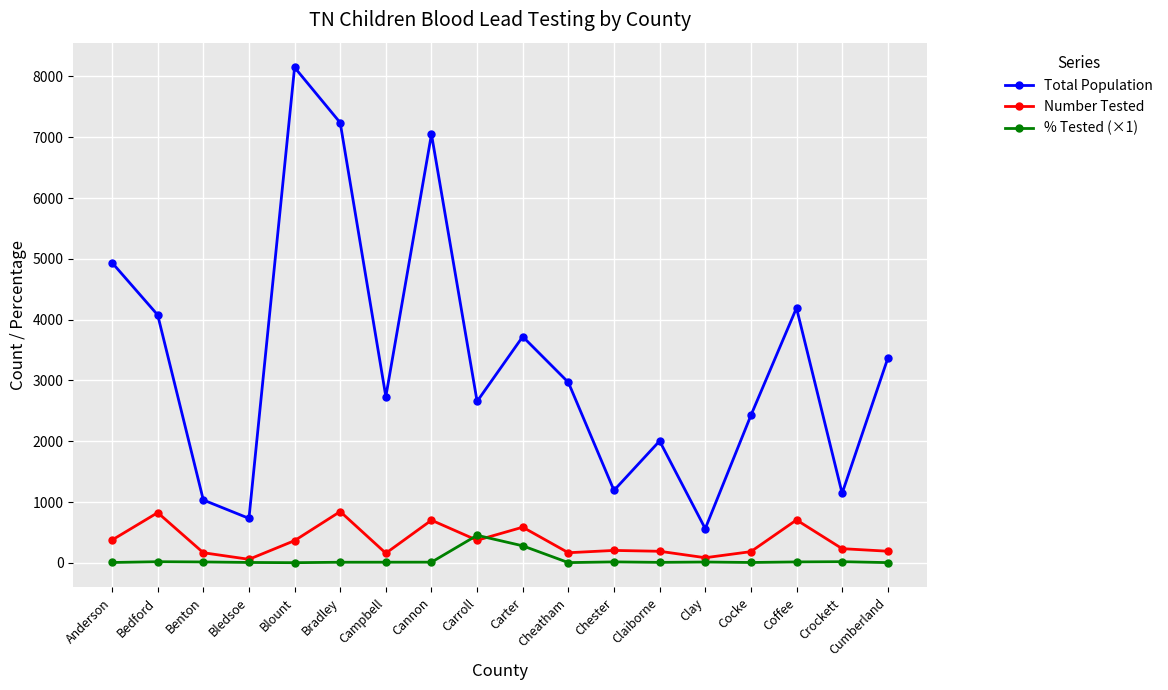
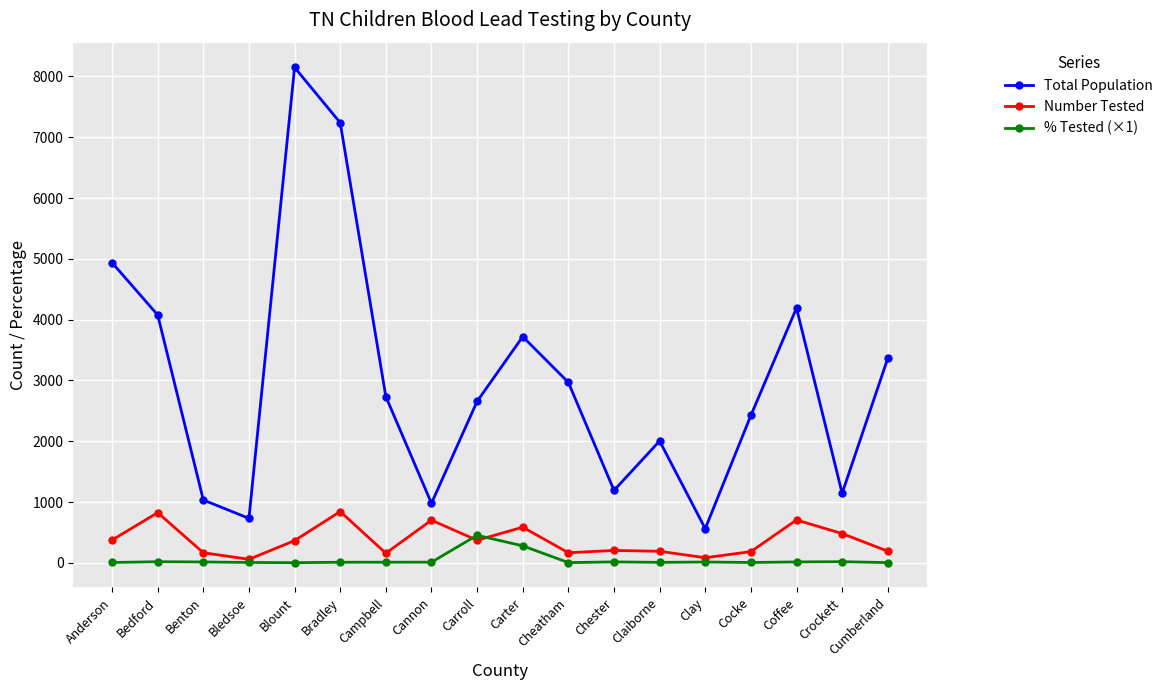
  {
    "Total Population": {
      "Anderson": 4900,
      "Bedford": 4100,
      "Benton": 1000,
      "Bledsoe": 700,
      "Blount": 8100,
      "Bradley": 7200,
      "Campbell": 2700,
-     "Cannon": 7100,
+     "Cannon": 1000,
      "Carroll": 2700,
      "Carter": 3700,
      "Cheatham": 3000,
      "Chester": 1200,
      "Claiborne": 2000,
      "Clay": 600,
      "Cocke": 2400,
      "Coffee": 4200,
      "Crockett": 1100,
      "Cumberland": 3400
    },
    "Number Tested": {
      "Anderson": 400,
      "Bedford": 800,
      "Benton": 200,
      "Bledsoe": 100,
      "Blount": 400,
      "Bradley": 800,
      "Campbell": 200,
      "Cannon": 700,
      "Carroll": 400,
      "Carter": 600,
      "Cheatham": 200,
      "Chester": 200,
      "Claiborne": 200,
      "Clay": 100,
      "Cocke": 200,
      "Coffee": 700,
-     "Crockett": 200,
+     "Crockett": 500,
      "Cumberland": 200
    },
    "% Tested (×1)": {
      "Anderson": 0,
      "Bedford": 0,
      "Benton": 0,
      "Bledsoe": 0,
      "Blount": 0,
      "Bradley": 0,
      "Campbell": 0,
      "Cannon": 0,
      "Carroll": 500,
      "Carter": 300,
      "Cheatham": 0,
      "Chester": 0,
      "Claiborne": 0,
      "Clay": 0,
      "Cocke": 0,
      "Coffee": 0,
      "Crockett": 0,
      "Cumberland": 0
    }
  }
